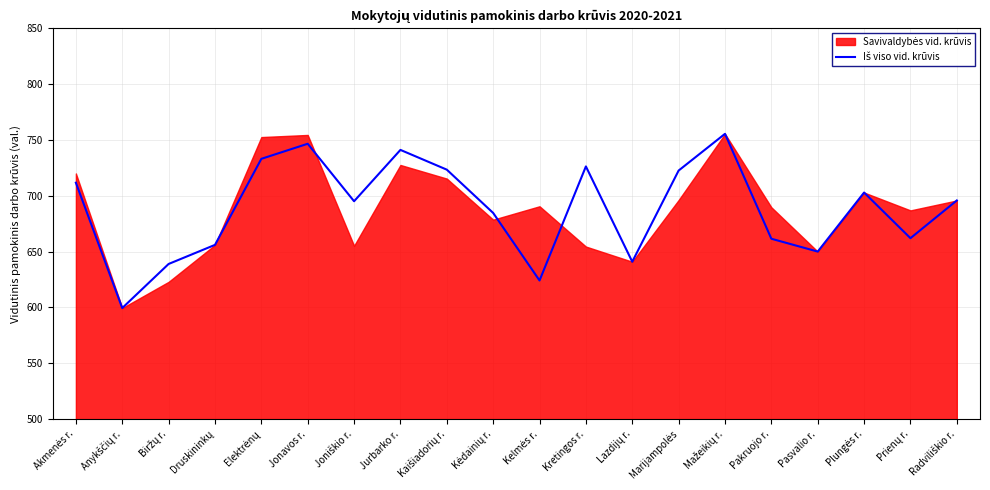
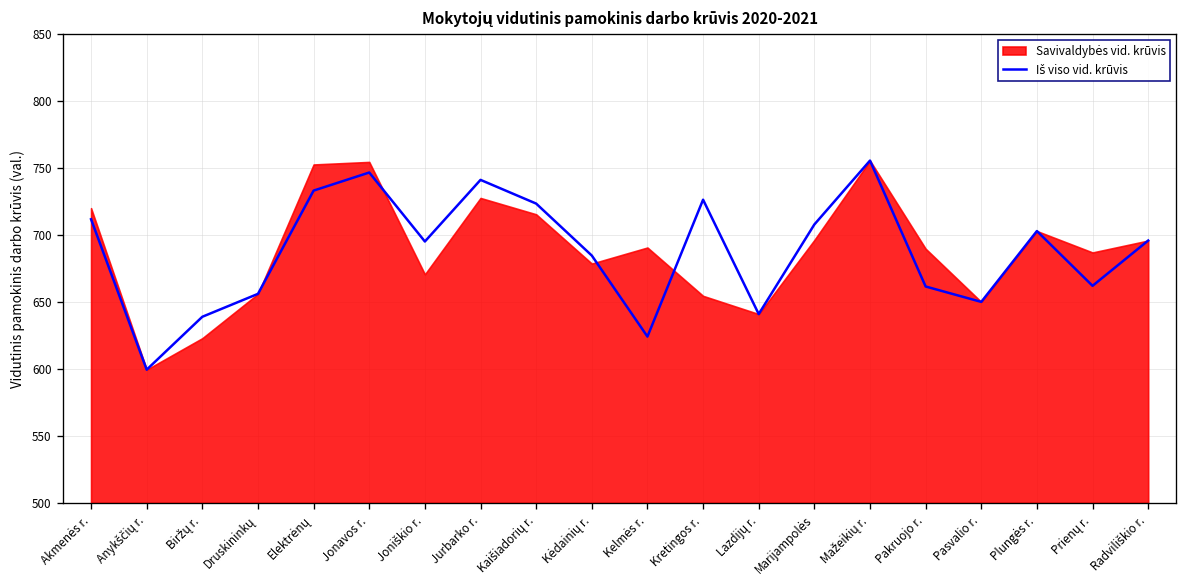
  {
    "Iš viso vid. krūvis": {
      "Akmenės r.": 712,
      "Biržų r.": 639,
      "Elektrėnų": 733,
      "Jonavos r.": 747,
      "Joniškio r.": 695,
      "Jurbarko r.": 741,
      "Kaišiadorių r.": 724,
      "Kėdainių r.": 685,
      "Kelmės r.": 624,
      "Kretingos r.": 726,
-     "Marijampolės": 723,
+     "Marijampolės": 708,
      "Pakruojo r.": 662,
      "Prienų r.": 662
    },
    "Savivaldybės vid. krūvis": {
      "Akmenės r.": 720,
      "Biržų r.": 623,
      "Elektrėnų": 753,
      "Jonavos r.": 755,
-     "Joniškio r.": 655,
+     "Joniškio r.": 671,
      "Jurbarko r.": 728,
      "Kaišiadorių r.": 716,
      "Kėdainių r.": 679,
      "Kelmės r.": 691,
      "Kretingos r.": 655,
      "Marijampolės": 696,
      "Pakruojo r.": 690,
      "Prienų r.": 687
    }
  }
